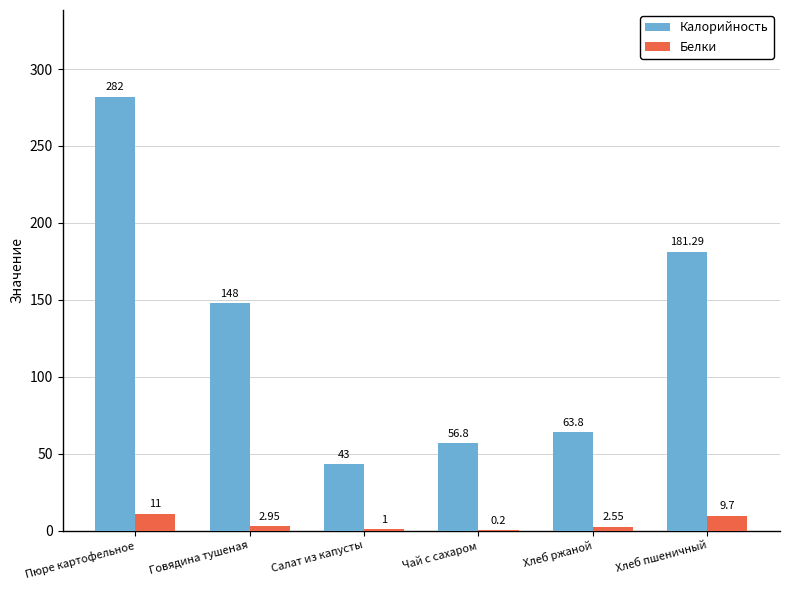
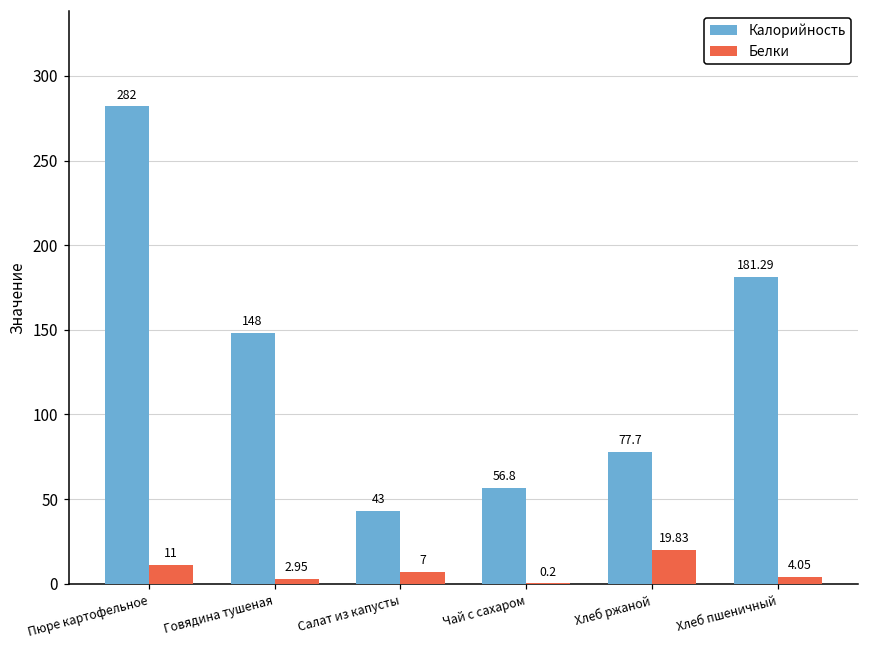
  {
    "Калорийность": {
      "Пюре картофельное": 282,
      "Говядина тушеная": 148,
      "Салат из капусты": 43,
      "Чай с сахаром": 56.8,
-     "Хлеб ржаной": 63.8,
+     "Хлеб ржаной": 77.7,
      "Хлеб пшеничный": 181.29
    },
    "Белки": {
      "Пюре картофельное": 11,
      "Говядина тушеная": 2.95,
-     "Салат из капусты": 1,
+     "Салат из капусты": 7,
      "Чай с сахаром": 0.2,
-     "Хлеб ржаной": 2.55,
-     "Хлеб пшеничный": 9.7
+     "Хлеб ржаной": 19.83,
+     "Хлеб пшеничный": 4.05
    }
  }
